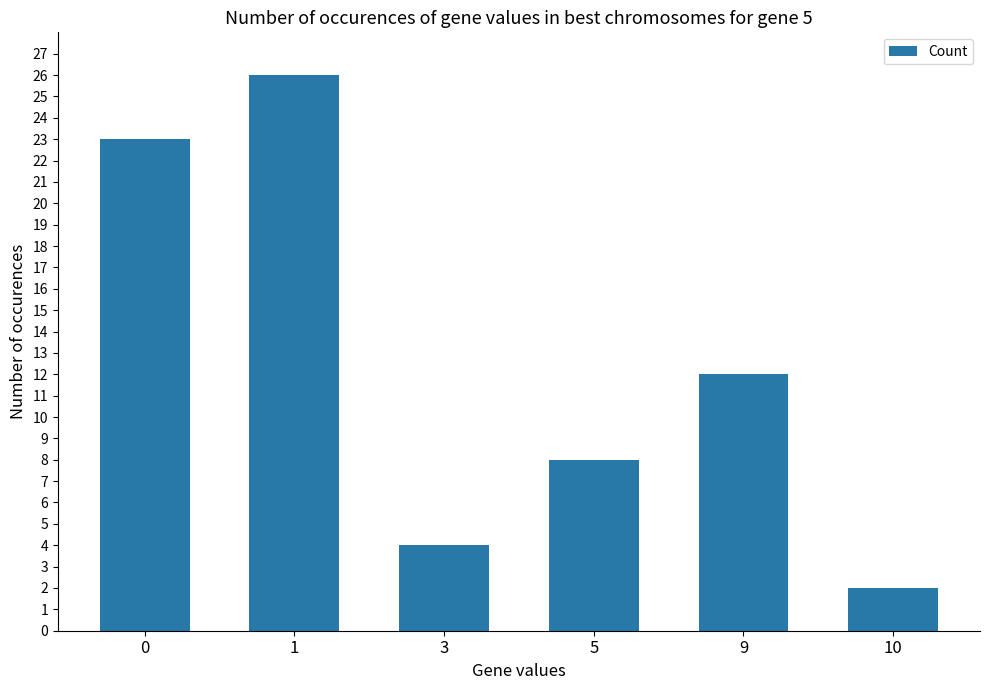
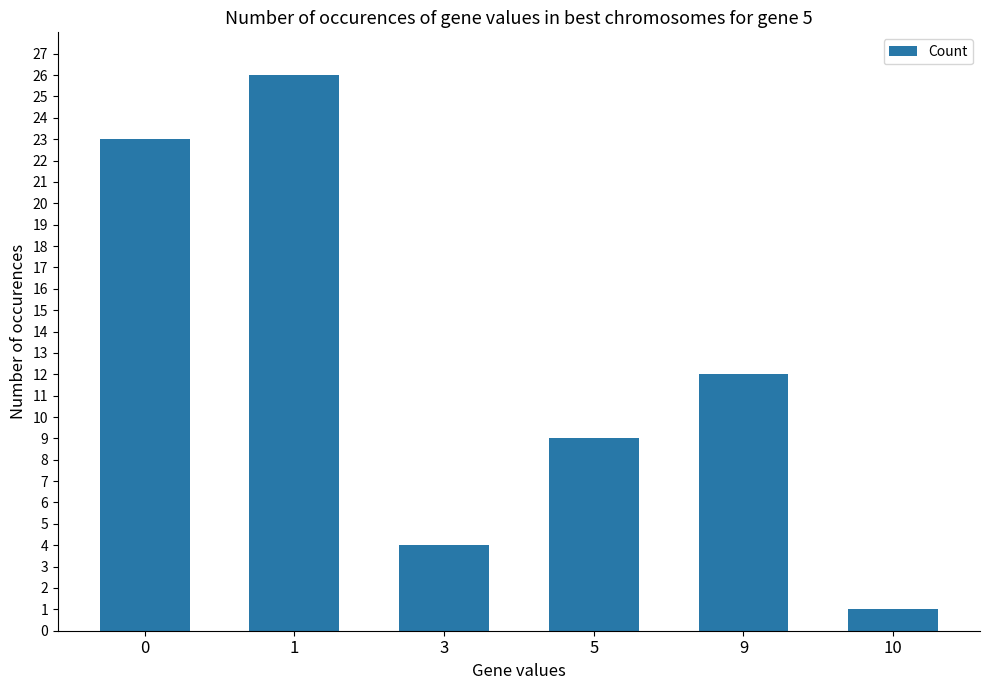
  {
    "0": 23,
    "1": 26,
    "3": 4,
-   "5": 8,
+   "5": 9,
    "9": 12,
-   "10": 2
+   "10": 1
  }
